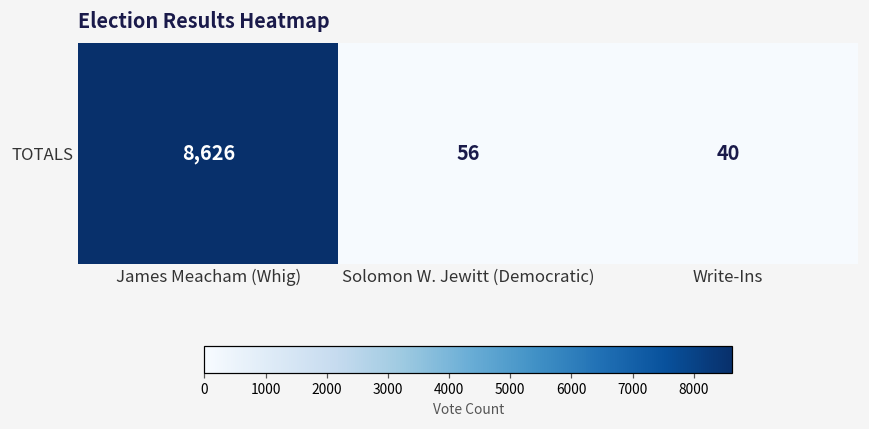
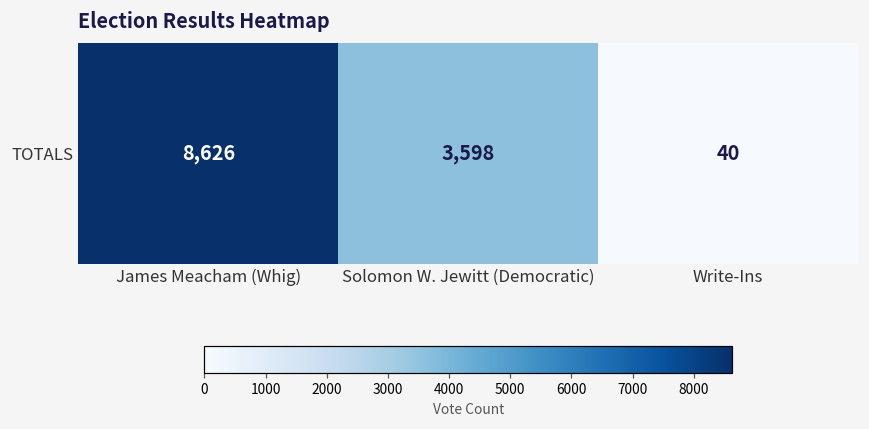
  {
    "TOTALS": {
      "James Meacham (Whig)": "8,626",
-     "Solomon W. Jewitt (Democratic)": "56",
+     "Solomon W. Jewitt (Democratic)": "3,598",
      "Write-Ins": "40"
    }
  }
